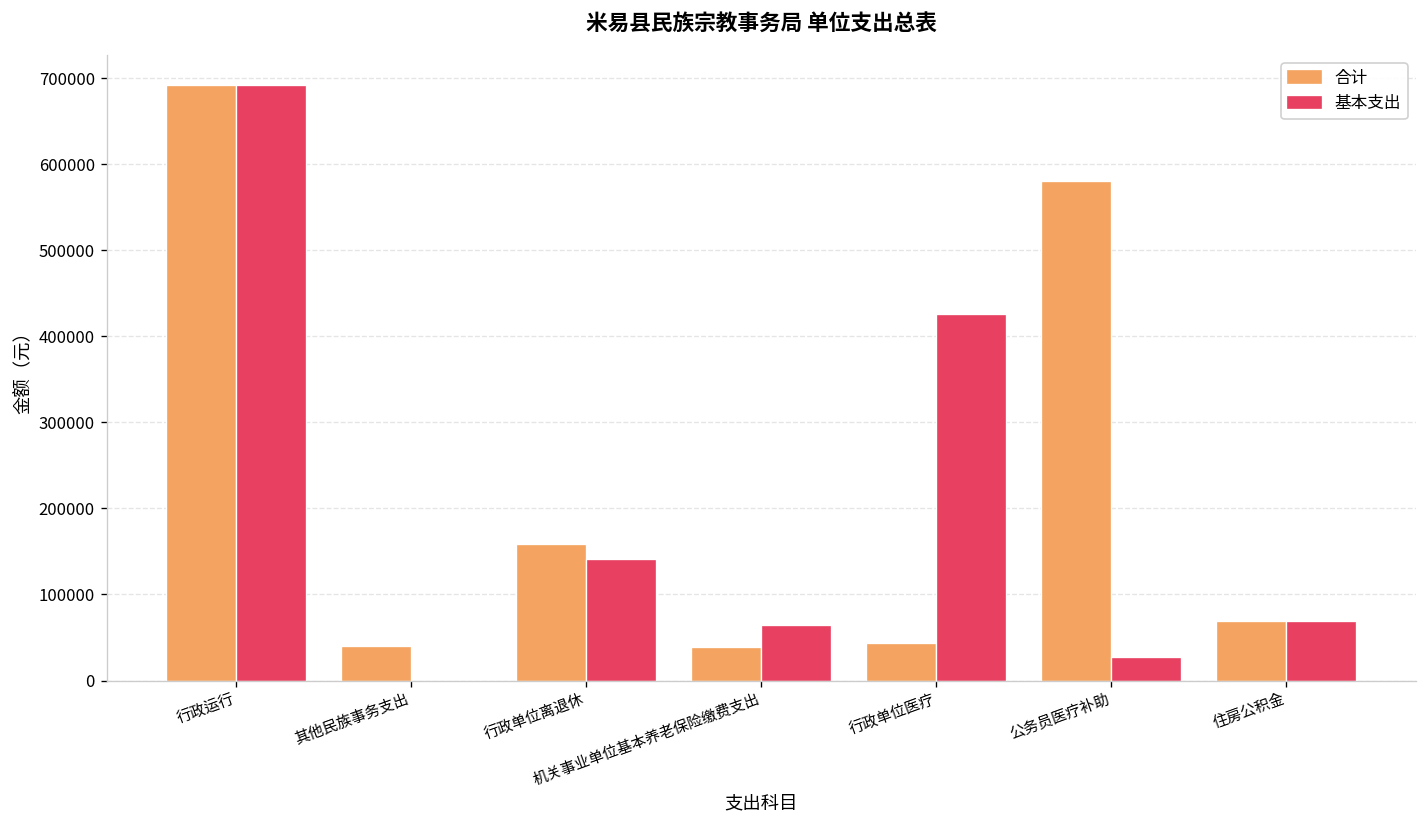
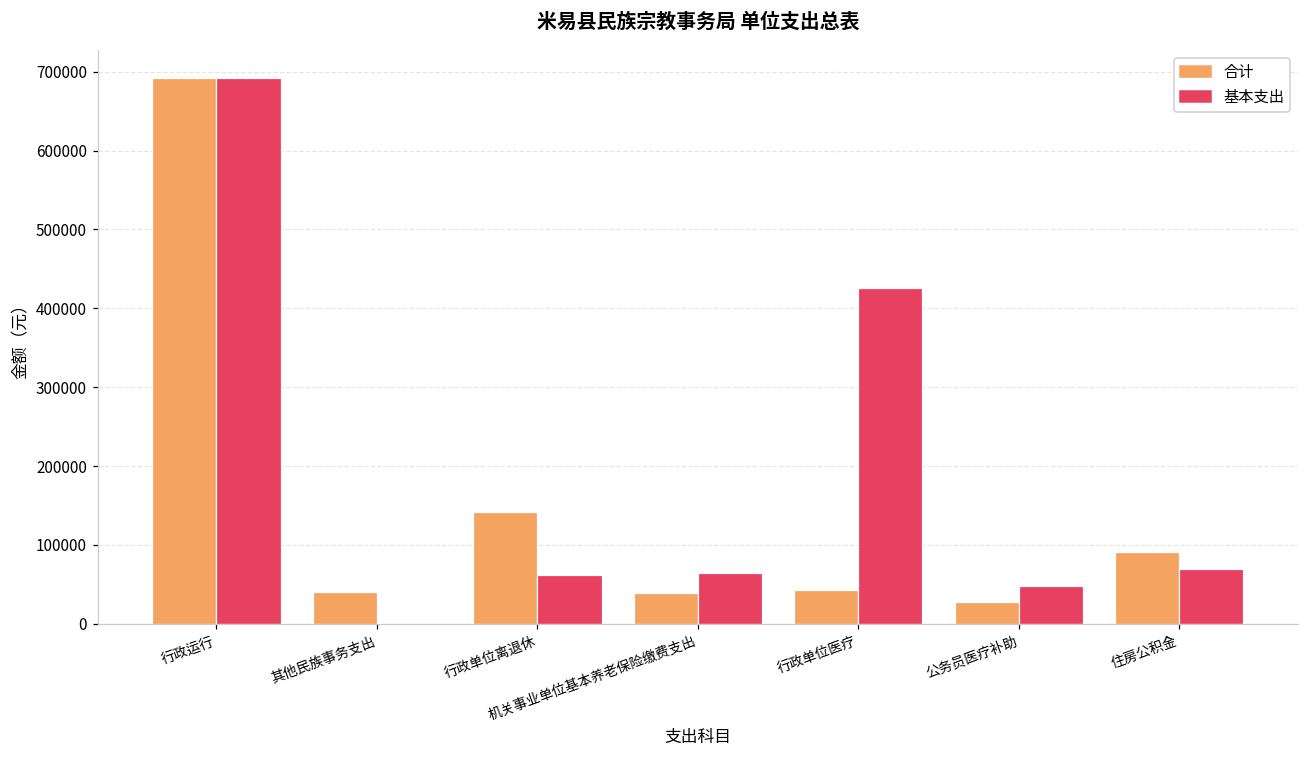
  {
    "合计": {
      "行政运行": 690000,
      "其他民族事务支出": 40000,
-     "行政单位离退休": 160000,
+     "行政单位离退休": 140000,
      "机关事业单位基本养老保险缴费支出": 40000,
      "行政单位医疗": 40000,
-     "公务员医疗补助": 580000,
-     "住房公积金": 70000
+     "公务员医疗补助": 30000,
+     "住房公积金": 90000
    },
    "基本支出": {
      "行政运行": 690000,
      "其他民族事务支出": 0,
-     "行政单位离退休": 140000,
+     "行政单位离退休": 60000,
      "机关事业单位基本养老保险缴费支出": 60000,
      "行政单位医疗": 430000,
-     "公务员医疗补助": 30000,
+     "公务员医疗补助": 50000,
      "住房公积金": 70000
    }
  }
